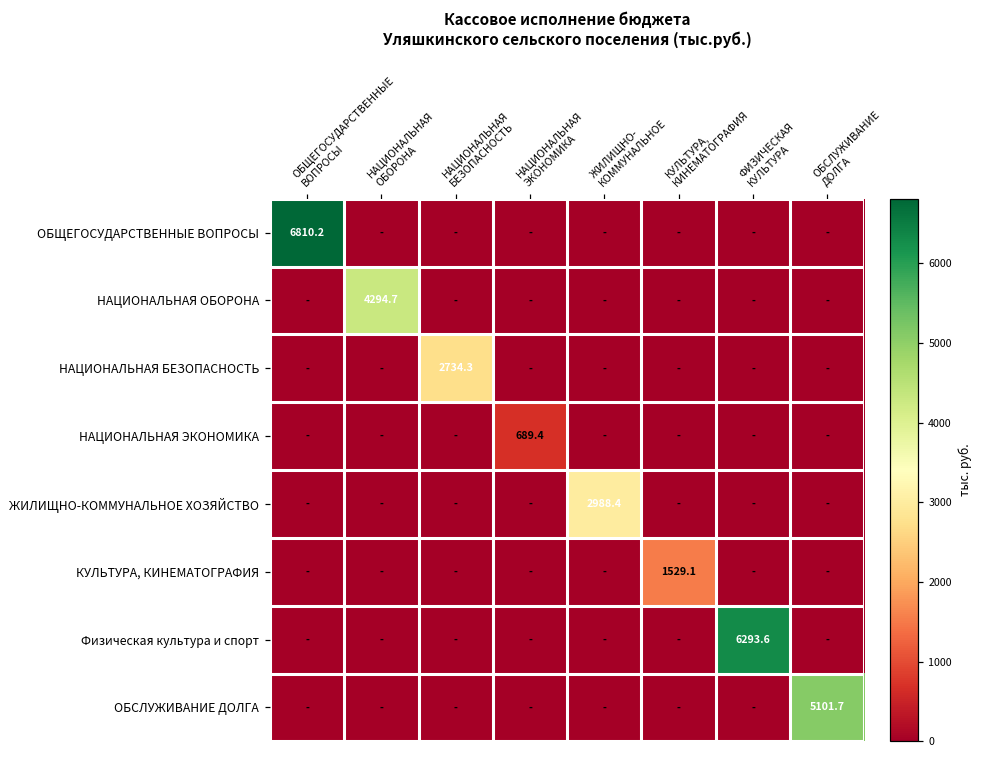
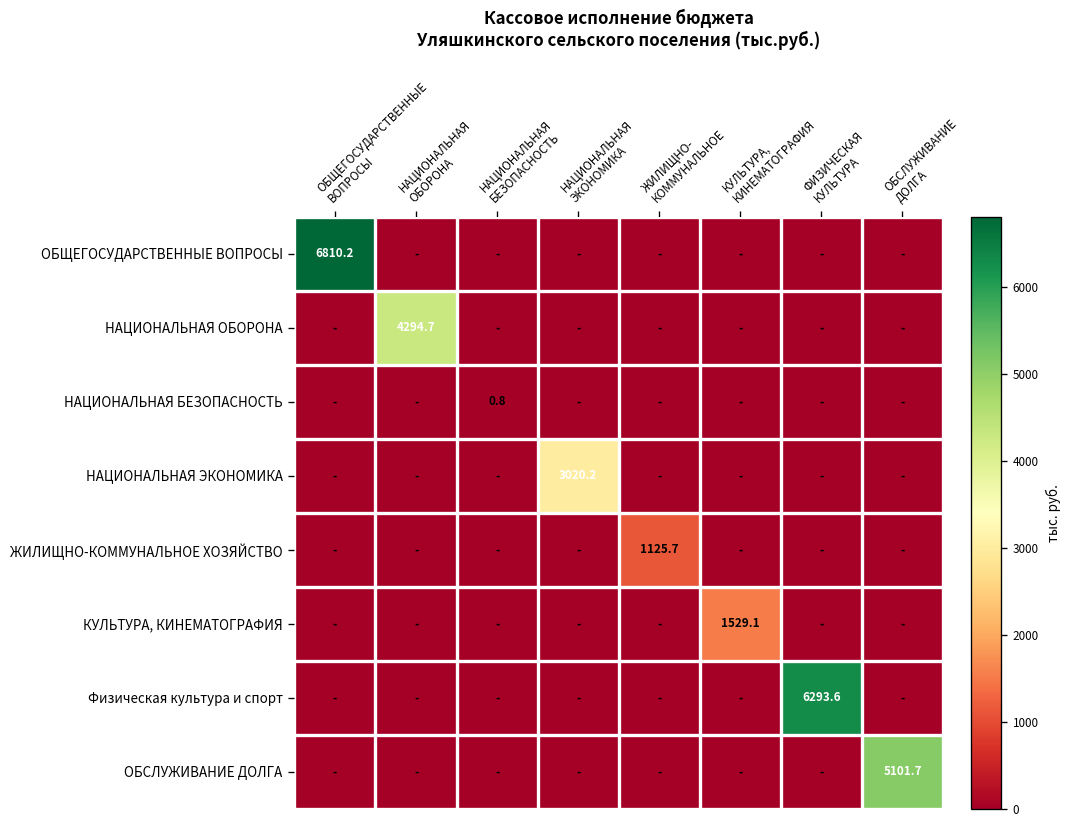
  {
    "ОБЩЕГОСУДАРСТВЕННЫЕ ВОПРОСЫ": {
      "ОБЩЕГОСУДАРСТВЕННЫЕ ВОПРОСЫ": 6810.2
    },
    "НАЦИОНАЛЬНАЯ ОБОРОНА": {
      "НАЦИОНАЛЬНАЯ ОБОРОНА": 4294.7
    },
    "НАЦИОНАЛЬНАЯ БЕЗОПАСНОСТЬ": {
-     "НАЦИОНАЛЬНАЯ БЕЗОПАСНОСТЬ": 2734.3
+     "НАЦИОНАЛЬНАЯ БЕЗОПАСНОСТЬ": 0.8
    },
    "НАЦИОНАЛЬНАЯ ЭКОНОМИКА": {
-     "НАЦИОНАЛЬНАЯ ЭКОНОМИКА": 689.4
+     "НАЦИОНАЛЬНАЯ ЭКОНОМИКА": 3020.2
    },
    "ЖИЛИЩНО-КОММУНАЛЬНОЕ ХОЗЯЙСТВО": {
-     "ЖИЛИЩНО- КОММУНАЛЬНОЕ": 2988.4
+     "ЖИЛИЩНО- КОММУНАЛЬНОЕ": 1125.7
    },
    "КУЛЬТУРА, КИНЕМАТОГРАФИЯ": {
      "КУЛЬТУРА, КИНЕМАТОГРАФИЯ": 1529.1
    },
    "Физическая культура и спорт": {
      "ФИЗИЧЕСКАЯ КУЛЬТУРА": 6293.6
    },
    "ОБСЛУЖИВАНИЕ ДОЛГА": {
      "ОБСЛУЖИВАНИЕ ДОЛГА": 5101.7
    }
  }
